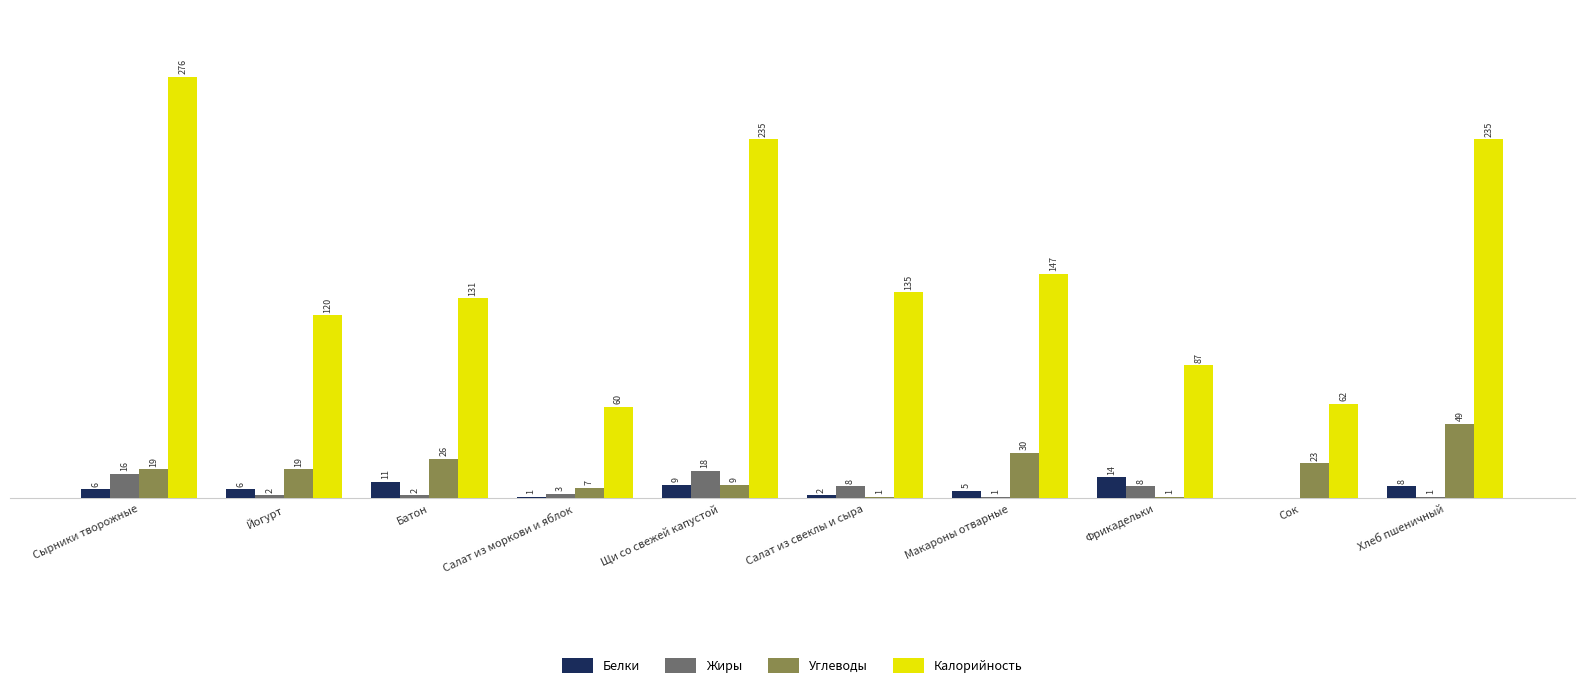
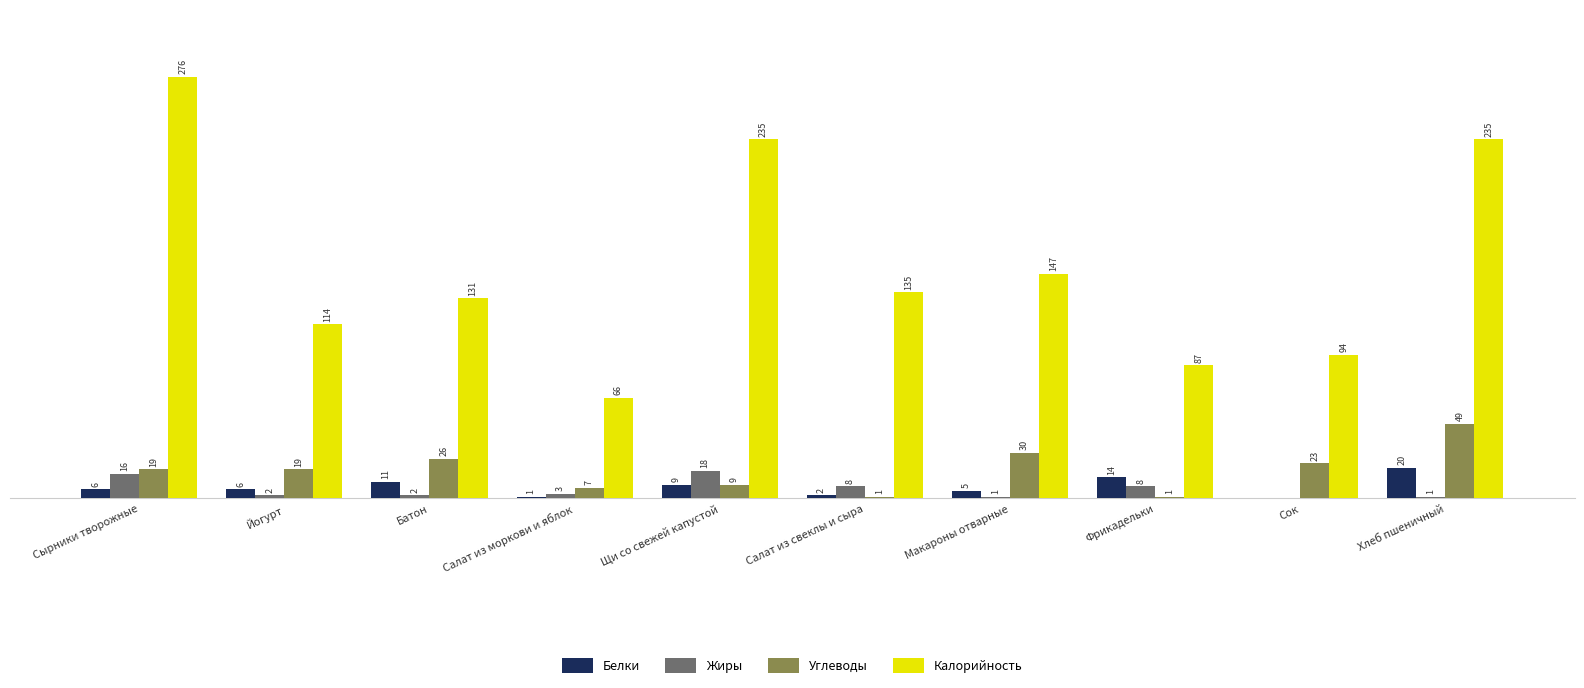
  {
    "Белки": {
      "Сырники творожные": 6,
      "Йогурт": 6,
      "Батон": 11,
      "Салат из моркови и яблок": 1,
      "Щи со свежей капустой": 9,
      "Салат из свеклы и сыра": 2,
      "Макароны отварные": 5,
      "Фрикадельки": 14,
-     "Хлеб пшеничный": 8
+     "Хлеб пшеничный": 20
    },
    "Калорийность": {
      "Сырники творожные": 276,
-     "Йогурт": 120,
+     "Йогурт": 114,
      "Батон": 131,
-     "Салат из моркови и яблок": 60,
+     "Салат из моркови и яблок": 66,
      "Щи со свежей капустой": 235,
      "Салат из свеклы и сыра": 135,
      "Макароны отварные": 147,
      "Фрикадельки": 87,
-     "Сок": 62,
+     "Сок": 94,
      "Хлеб пшеничный": 235
    }
  }
